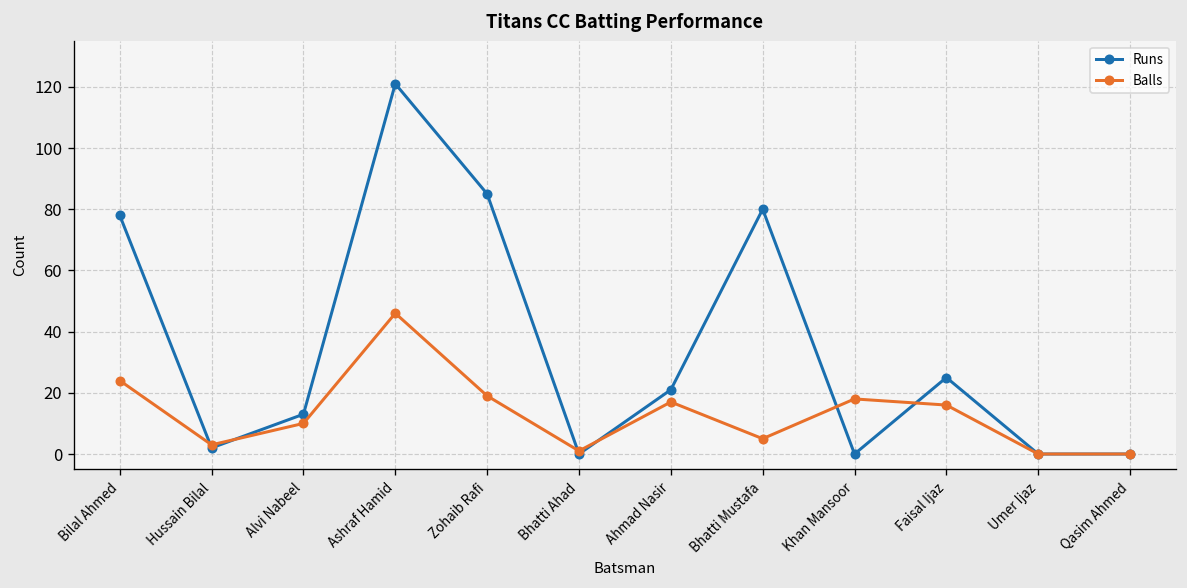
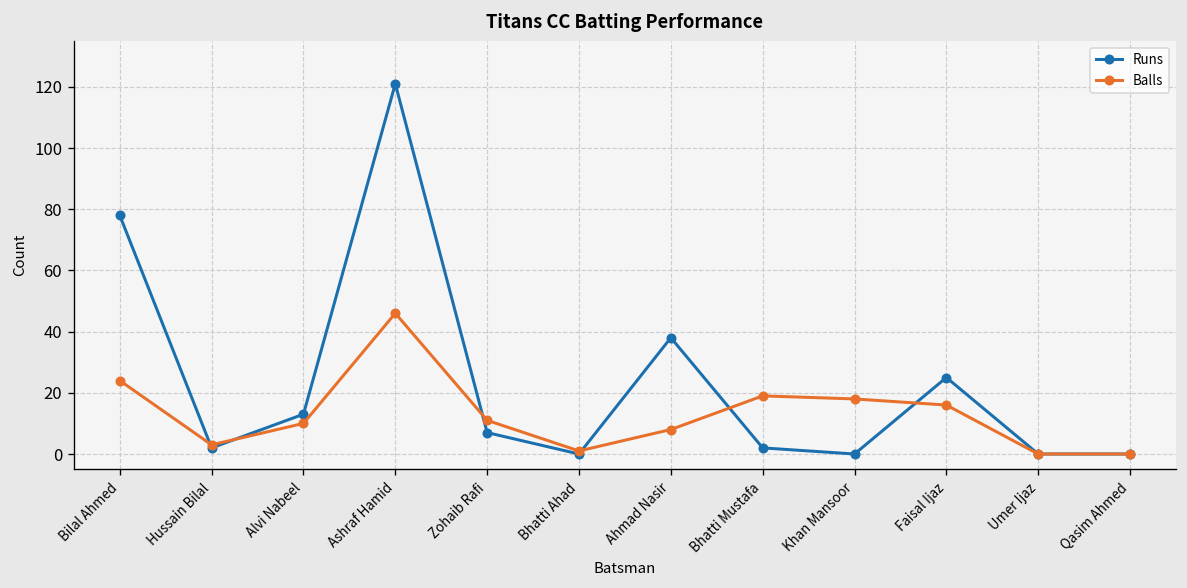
  {
    "Runs": {
      "Bilal Ahmed": 78,
      "Alvi Nabeel": 13,
      "Ashraf Hamid": 121,
-     "Zohaib Rafi": 85,
-     "Ahmad Nasir": 21,
-     "Bhatti Mustafa": 80,
+     "Zohaib Rafi": 7,
+     "Ahmad Nasir": 38,
+     "Bhatti Mustafa": 2,
      "Khan Mansoor": 0,
      "Faisal Ijaz": 25
    },
    "Balls": {
      "Bilal Ahmed": 24,
      "Alvi Nabeel": 10,
      "Ashraf Hamid": 46,
-     "Zohaib Rafi": 19,
-     "Ahmad Nasir": 17,
-     "Bhatti Mustafa": 5,
+     "Zohaib Rafi": 11,
+     "Ahmad Nasir": 8,
+     "Bhatti Mustafa": 19,
      "Khan Mansoor": 18,
      "Faisal Ijaz": 16
    }
  }
